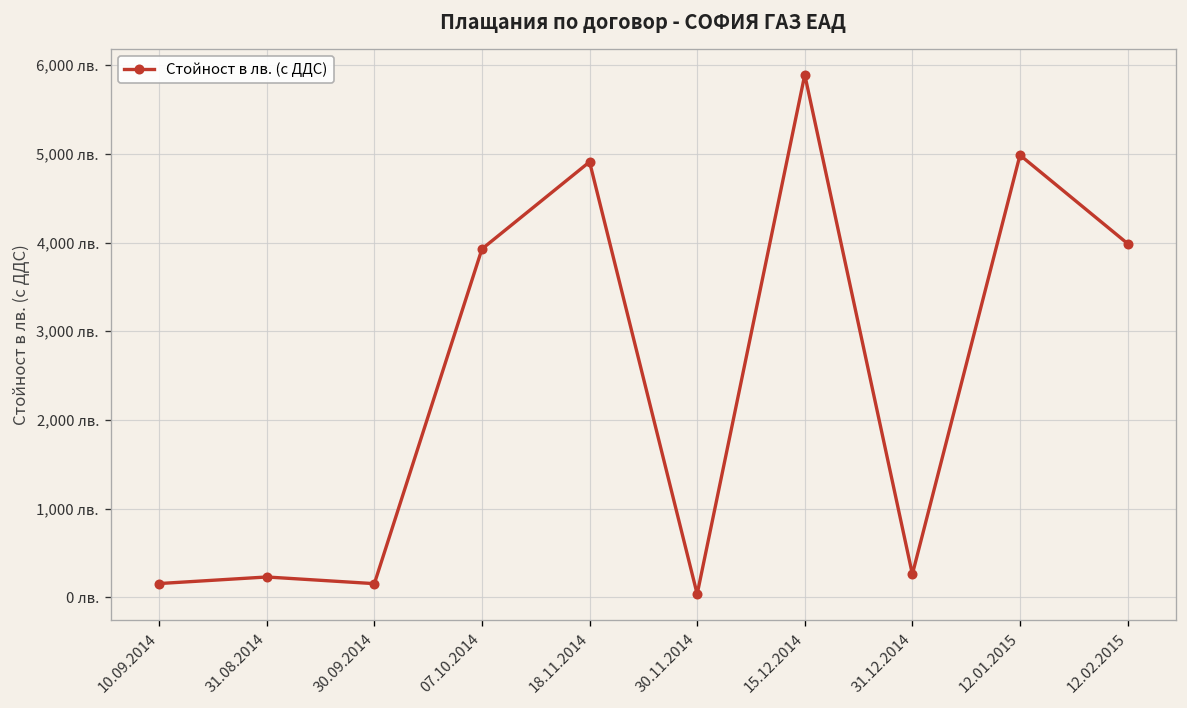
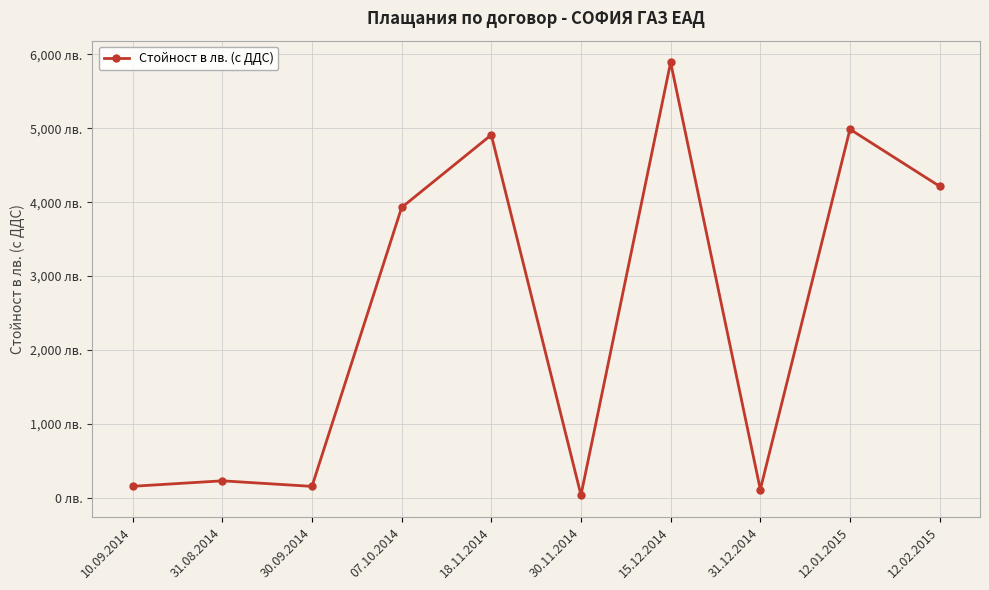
  {
    "10.09.2014": "200 лв.",
    "31.08.2014": "200 лв.",
    "30.09.2014": "200 лв.",
    "07.10.2014": "3,900 лв.",
    "18.11.2014": "4,900 лв.",
    "30.11.2014": "0 лв.",
    "15.12.2014": "5,900 лв.",
-   "31.12.2014": "300 лв.",
+   "31.12.2014": "100 лв.",
    "12.01.2015": "5,000 лв.",
-   "12.02.2015": "4,000 лв."
+   "12.02.2015": "4,200 лв."
  }
